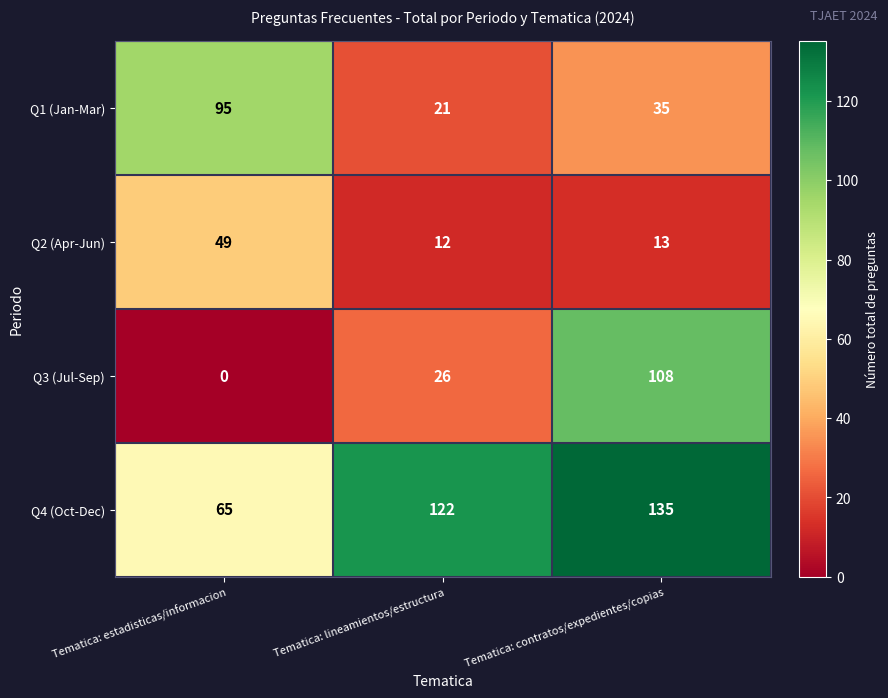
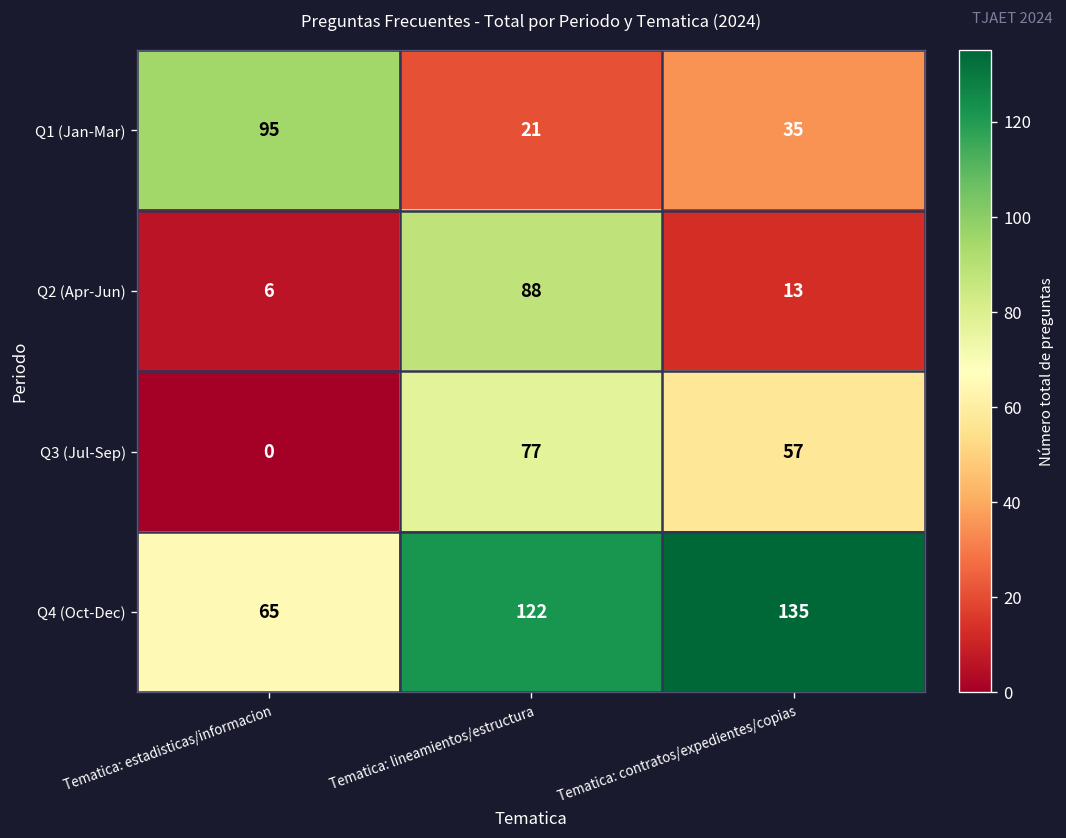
  {
    "Q1 (Jan-Mar)": {
      "Tematica: estadisticas/informacion": 95,
      "Tematica: lineamientos/estructura": 21,
      "Tematica: contratos/expedientes/copias": 35
    },
    "Q2 (Apr-Jun)": {
-     "Tematica: estadisticas/informacion": 49,
-     "Tematica: lineamientos/estructura": 12,
+     "Tematica: estadisticas/informacion": 6,
+     "Tematica: lineamientos/estructura": 88,
      "Tematica: contratos/expedientes/copias": 13
    },
    "Q3 (Jul-Sep)": {
      "Tematica: estadisticas/informacion": 0,
-     "Tematica: lineamientos/estructura": 26,
-     "Tematica: contratos/expedientes/copias": 108
+     "Tematica: lineamientos/estructura": 77,
+     "Tematica: contratos/expedientes/copias": 57
    },
    "Q4 (Oct-Dec)": {
      "Tematica: estadisticas/informacion": 65,
      "Tematica: lineamientos/estructura": 122,
      "Tematica: contratos/expedientes/copias": 135
    }
  }
